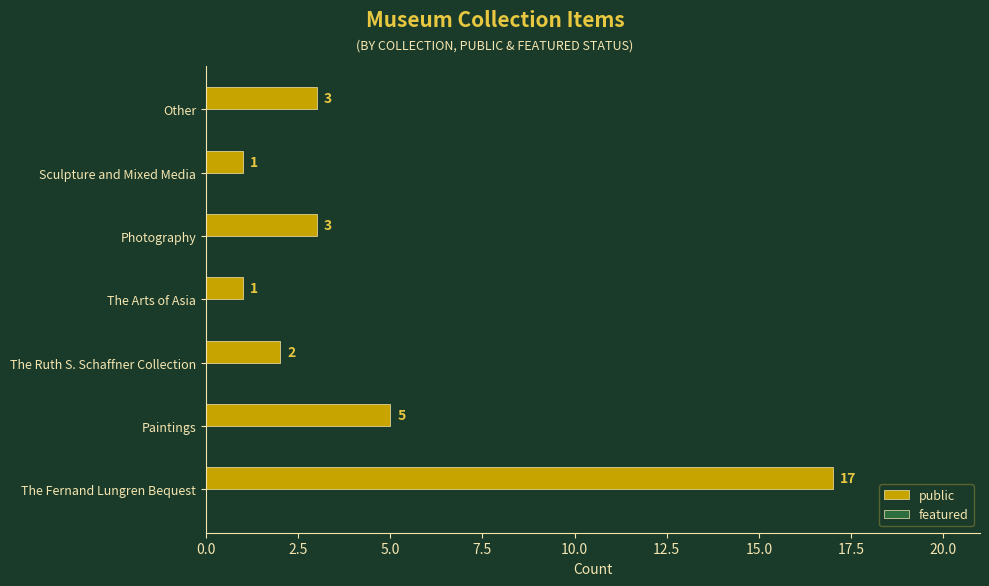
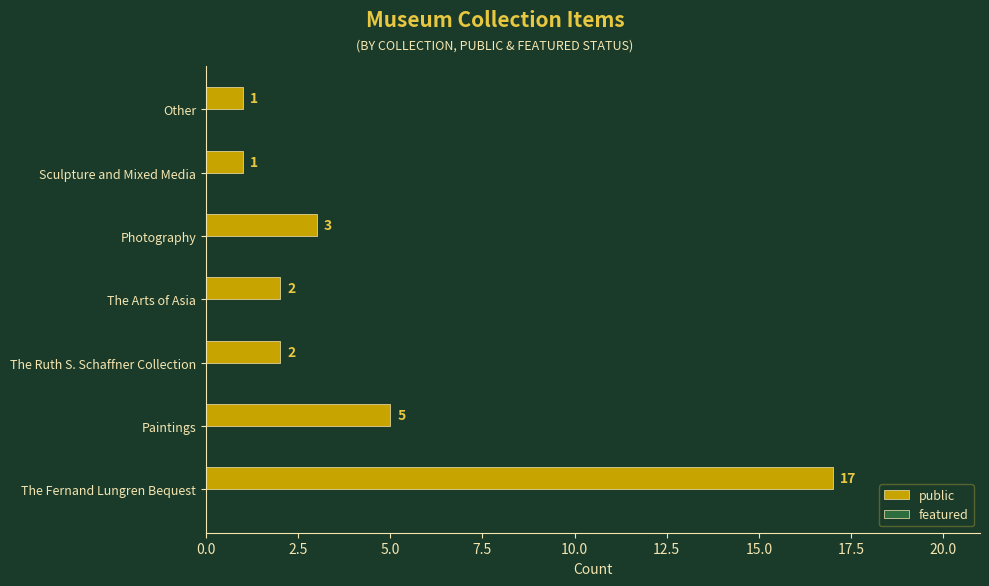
  {
    "public": {
-     "Other": 3,
+     "Other": 1,
      "Sculpture and Mixed Media": 1,
      "Photography": 3,
-     "The Arts of Asia": 1,
+     "The Arts of Asia": 2,
      "The Ruth S. Schaffner Collection": 2,
      "Paintings": 5,
      "The Fernand Lungren Bequest": 17
    },
    "featured": {
      "Other": 0.0,
      "Sculpture and Mixed Media": 0.0,
      "Photography": 0.0,
      "The Arts of Asia": 0.0,
      "The Ruth S. Schaffner Collection": 0.0,
      "Paintings": 0.0,
      "The Fernand Lungren Bequest": 0.0
    }
  }
